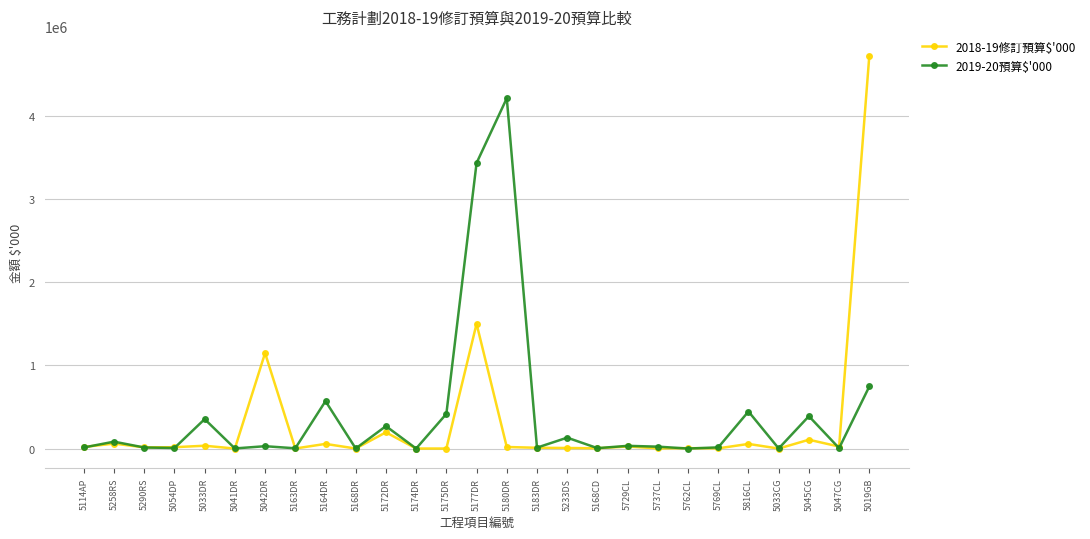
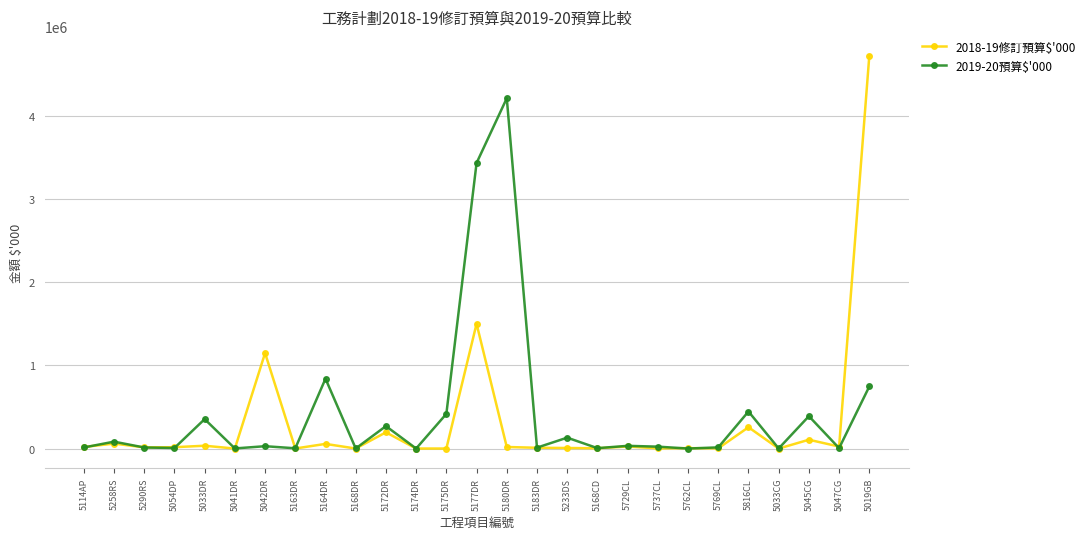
  {
    "2018-19修訂預算$'000": {
      "5033DR": 0,
      "5042DR": 1100000,
      "5164DR": 100000,
      "5172DR": 200000,
      "5175DR": 0,
      "5177DR": 1500000,
      "5180DR": 0,
      "5233DS": 0,
-     "5816CL": 100000,
+     "5816CL": 300000,
      "5045CG": 100000,
      "5019GB": 4700000
    },
    "2019-20預算$'000": {
      "5033DR": 400000,
      "5042DR": 0,
-     "5164DR": 600000,
+     "5164DR": 800000,
      "5172DR": 300000,
      "5175DR": 400000,
      "5177DR": 3400000,
      "5180DR": 4200000,
      "5233DS": 100000,
      "5816CL": 400000,
      "5045CG": 400000,
      "5019GB": 700000
    }
  }
